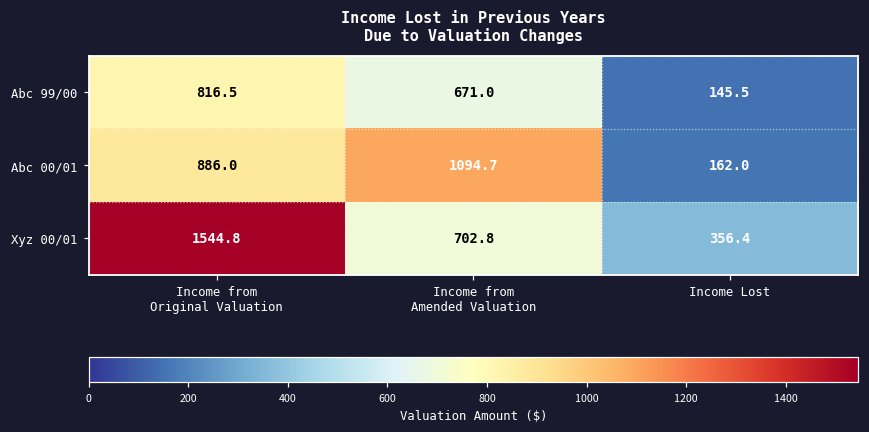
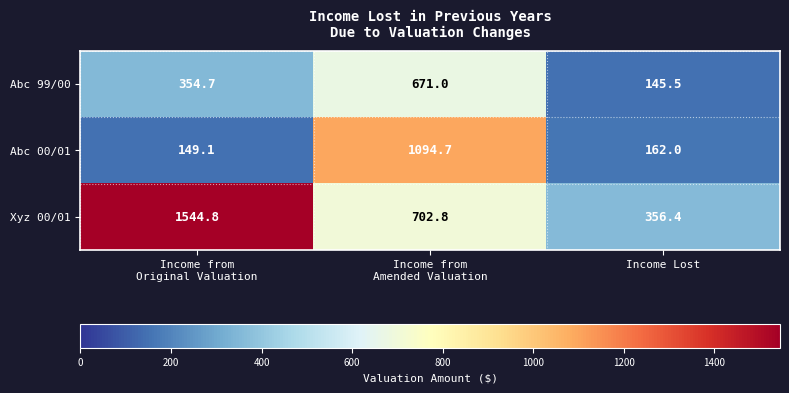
  {
    "Abc 99/00": {
-     "Income from Original Valuation": 816.5,
+     "Income from Original Valuation": 354.7,
      "Income from Amended Valuation": 671.0,
      "Income Lost": 145.5
    },
    "Abc 00/01": {
-     "Income from Original Valuation": 886.0,
+     "Income from Original Valuation": 149.1,
      "Income from Amended Valuation": 1094.7,
      "Income Lost": 162.0
    },
    "Xyz 00/01": {
      "Income from Original Valuation": 1544.8,
      "Income from Amended Valuation": 702.8,
      "Income Lost": 356.4
    }
  }
